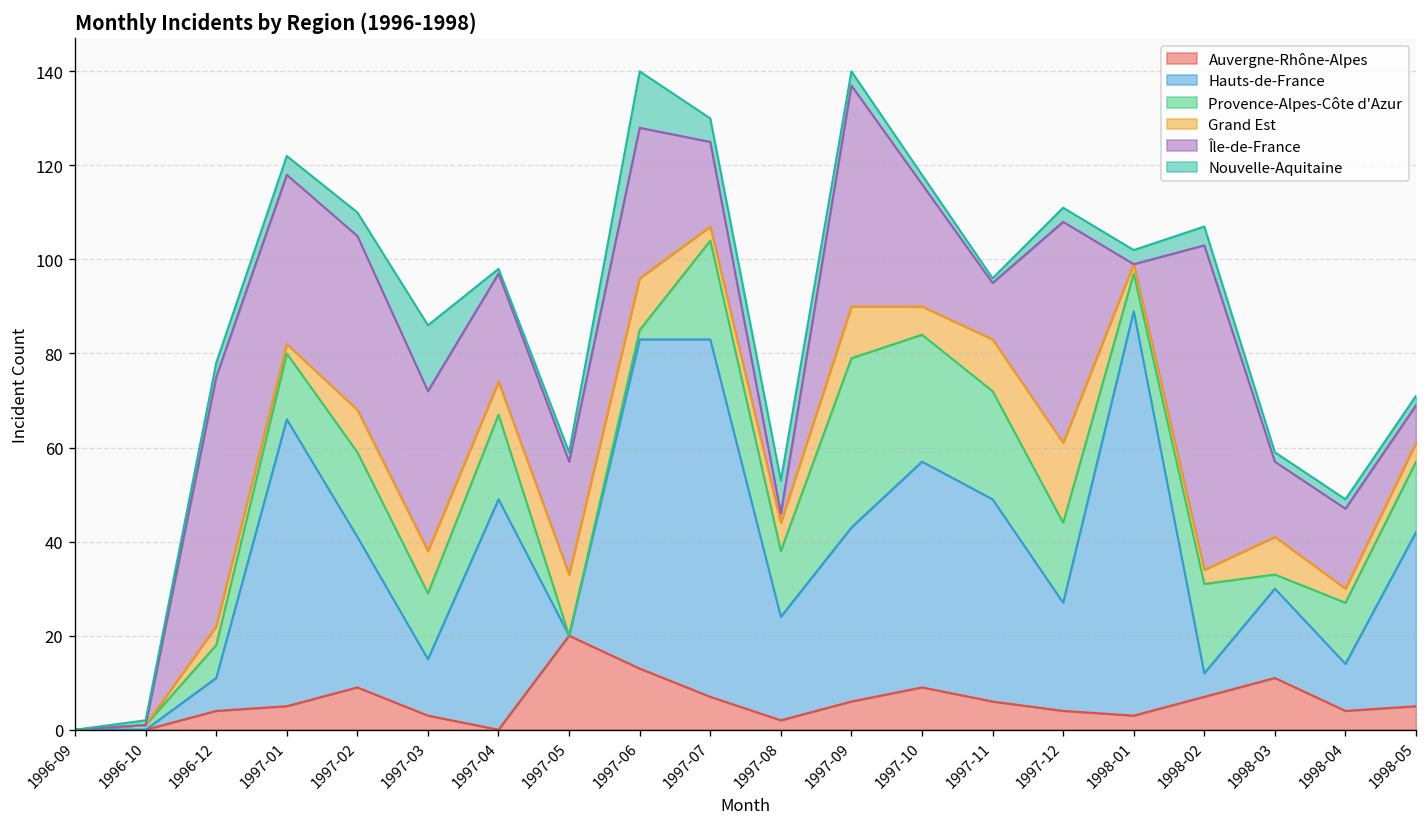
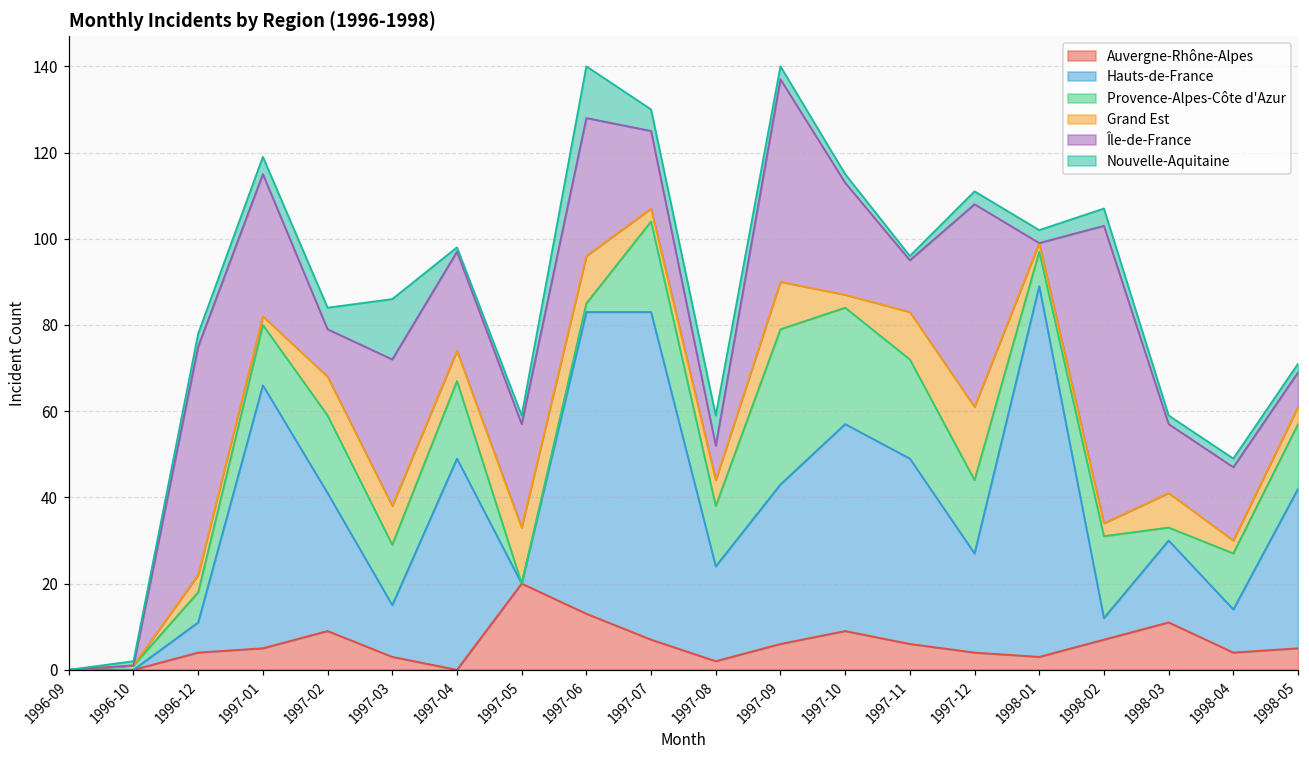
  {
    "Auvergne-Rhône-Alpes": {
      "1996-12": 4,
      "1997-01": 5,
      "1997-02": 9,
      "1997-03": 3,
      "1997-04": 0,
      "1997-06": 13,
      "1997-07": 7,
      "1997-08": 2,
      "1997-09": 6,
      "1997-10": 9,
      "1997-11": 6,
      "1997-12": 4,
      "1998-01": 3,
      "1998-02": 7,
      "1998-03": 11,
      "1998-04": 4,
      "1998-05": 5
    },
    "Grand Est": {
      "1996-12": 4,
      "1997-01": 2,
      "1997-02": 9,
      "1997-03": 9,
      "1997-04": 7,
      "1997-05": 13,
      "1997-06": 11,
      "1997-07": 3,
      "1997-08": 6,
      "1997-09": 11,
-     "1997-10": 6,
+     "1997-10": 3,
      "1997-11": 11,
      "1997-12": 17,
      "1998-02": 3,
      "1998-03": 8,
      "1998-04": 3,
      "1998-05": 4
    },
    "Île-de-France": {
      "1996-12": 53,
-     "1997-01": 36,
-     "1997-02": 37,
+     "1997-01": 33,
+     "1997-02": 11,
      "1997-03": 34,
      "1997-04": 23,
      "1997-05": 24,
      "1997-06": 32,
      "1997-07": 18,
-     "1997-08": 2,
+     "1997-08": 8,
      "1997-09": 47,
      "1997-10": 26,
      "1997-11": 12,
      "1997-12": 47,
      "1998-02": 69,
      "1998-03": 16,
      "1998-04": 17,
      "1998-05": 8
    }
  }
